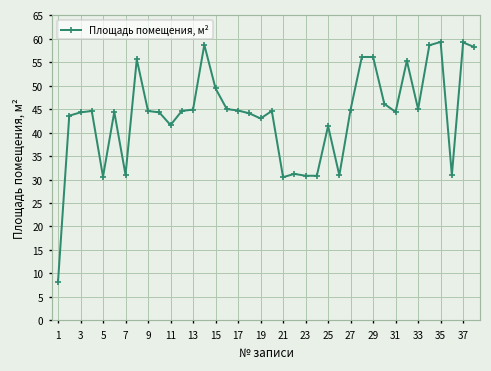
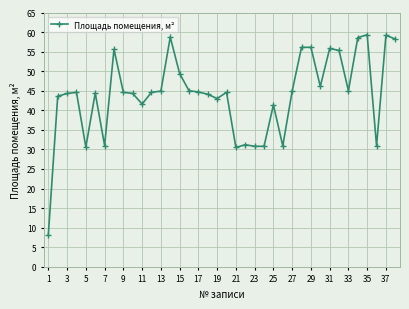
  {
    "1": 8,
    "3": 44,
    "5": 31,
    "7": 31,
    "9": 45,
    "11": 42,
    "13": 45,
    "15": 49,
    "17": 45,
    "19": 43,
    "21": 31,
    "23": 31,
    "25": 41,
    "27": 45,
    "29": 56,
-   "31": 44,
+   "31": 56,
    "33": 45,
    "35": 59,
    "37": 59
  }
